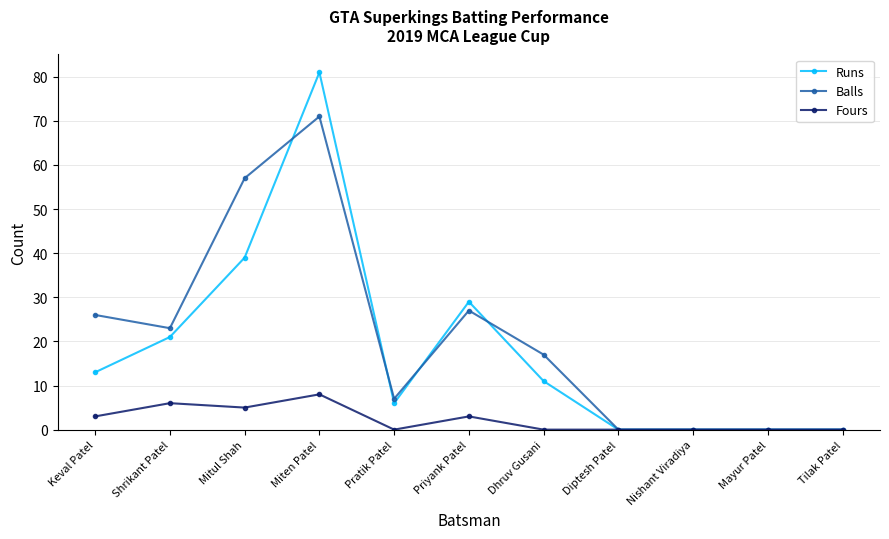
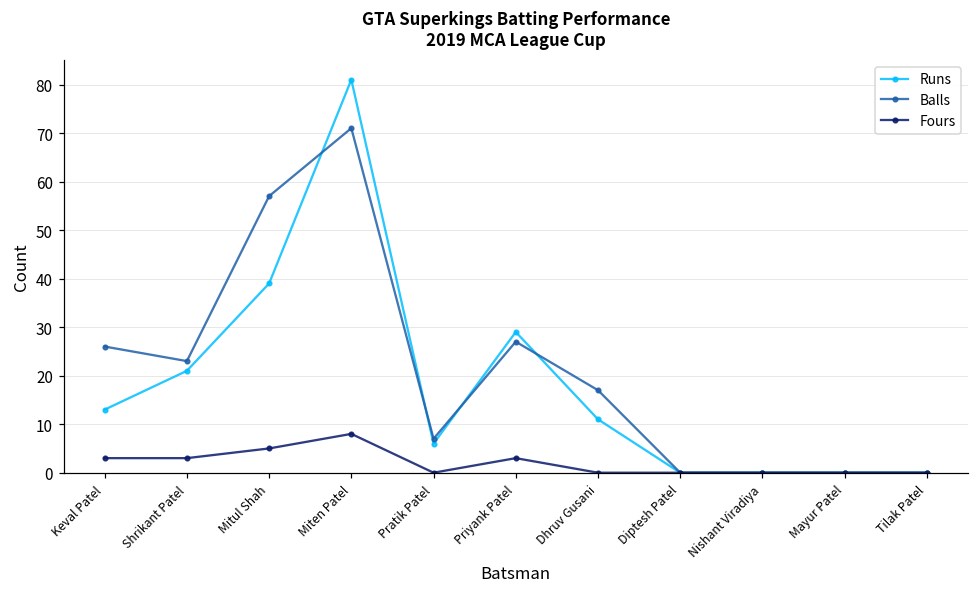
  {
    "Runs": {
      "Keval Patel": 13,
      "Shrikant Patel": 21,
      "Mitul Shah": 39,
      "Miten Patel": 81,
      "Pratik Patel": 6,
      "Priyank Patel": 29,
      "Dhruv Gusani": 11
    },
    "Balls": {
      "Keval Patel": 26,
      "Shrikant Patel": 23,
      "Mitul Shah": 57,
      "Miten Patel": 71,
      "Pratik Patel": 7,
      "Priyank Patel": 27,
      "Dhruv Gusani": 17
    },
    "Fours": {
      "Keval Patel": 3,
-     "Shrikant Patel": 6,
+     "Shrikant Patel": 3,
      "Mitul Shah": 5,
      "Miten Patel": 8,
      "Pratik Patel": 0,
      "Priyank Patel": 3,
      "Dhruv Gusani": 0
    }
  }
